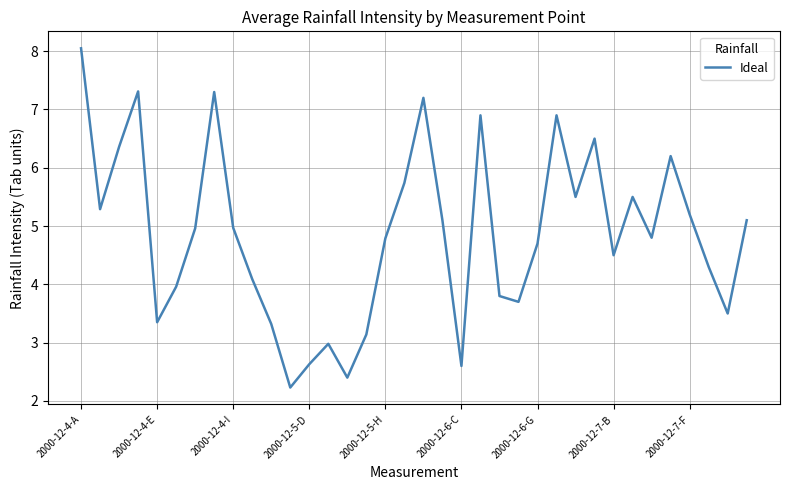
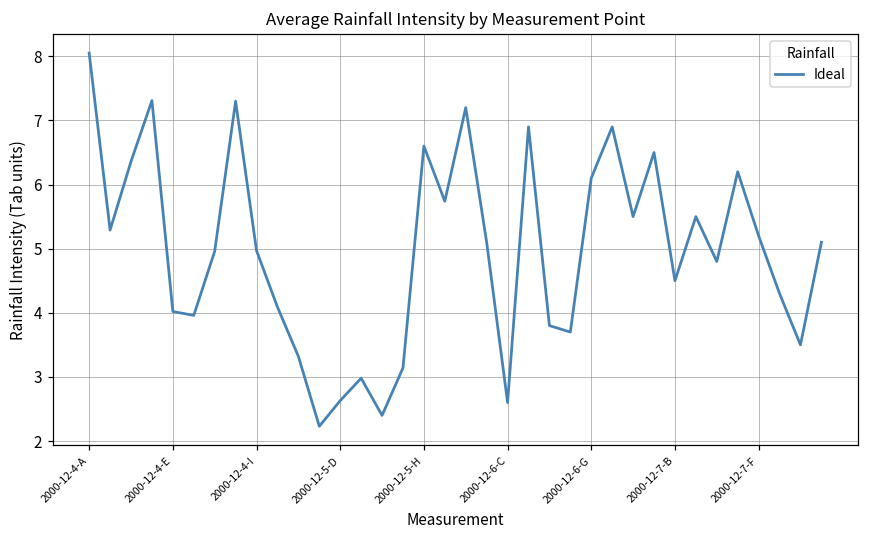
  {
    "2000-12-4-A": 8.1,
-   "2000-12-4-E": 3.4,
+   "2000-12-4-E": 4.0,
    "2000-12-4-I": 5.0,
    "2000-12-5-D": 2.6,
-   "2000-12-5-H": 4.8,
+   "2000-12-5-H": 6.6,
    "2000-12-6-C": 2.6,
-   "2000-12-6-G": 4.7,
+   "2000-12-6-G": 6.1,
    "2000-12-7-B": 4.5,
    "2000-12-7-F": 5.2
  }
